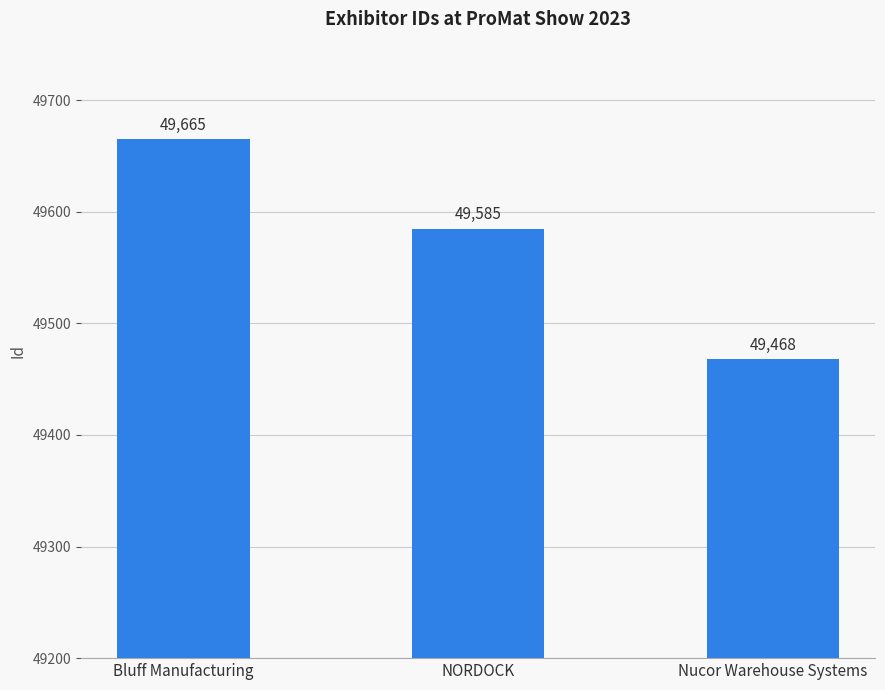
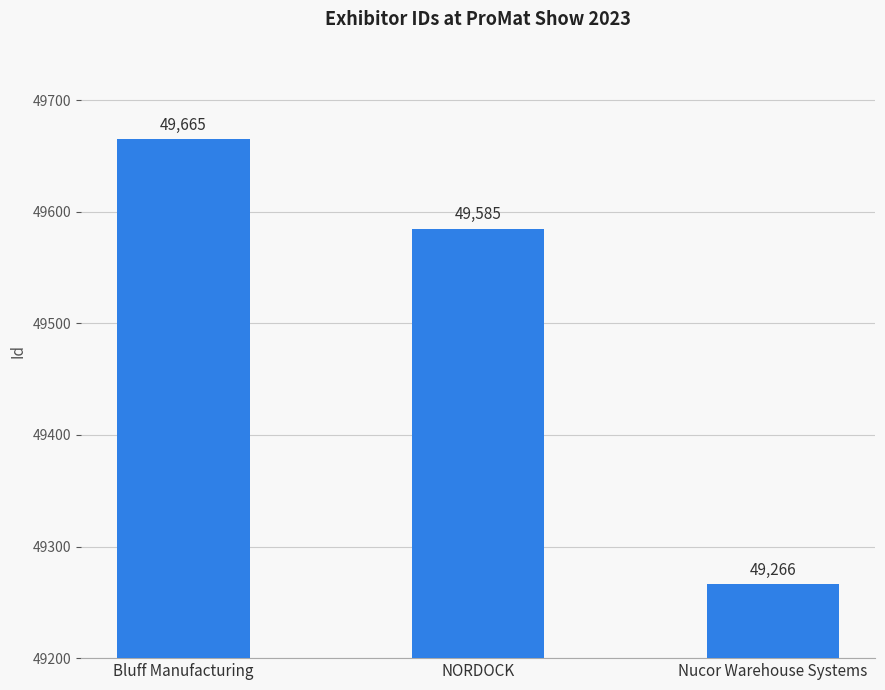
  {
    "Bluff Manufacturing": "49,665",
    "NORDOCK": "49,585",
-   "Nucor Warehouse Systems": "49,468"
+   "Nucor Warehouse Systems": "49,266"
  }
